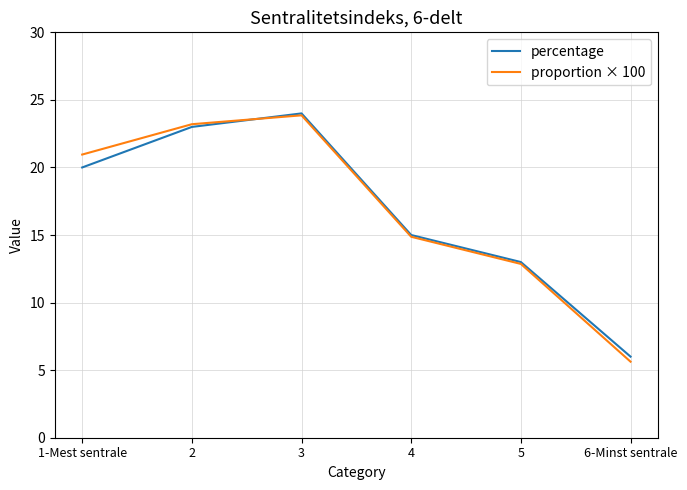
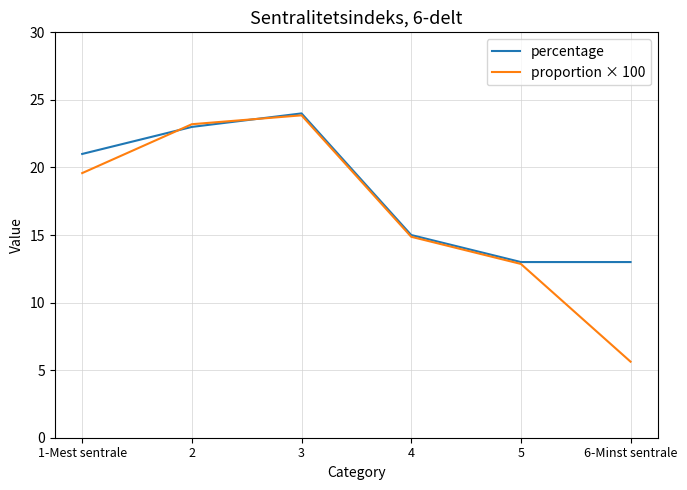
  {
    "percentage": {
-     "1-Mest sentrale": 20,
+     "1-Mest sentrale": 21,
      "2": 23,
-     "6-Minst sentrale": 6
+     "6-Minst sentrale": 13
    },
    "proportion × 100": {
-     "1-Mest sentrale": 21.0,
+     "1-Mest sentrale": 19.6,
      "2": 23.2,
      "6-Minst sentrale": 5.6
    }
  }
